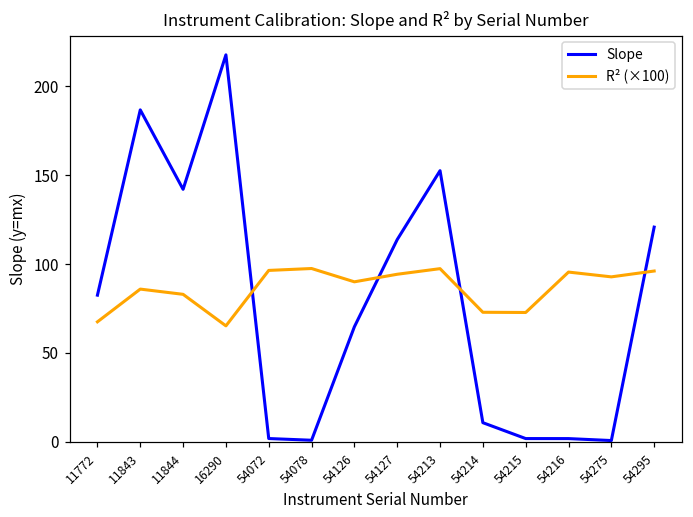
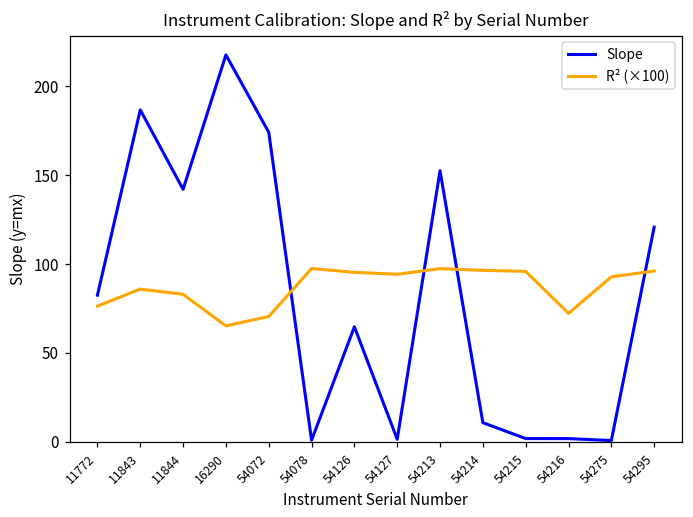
  {
    "Slope": {
      "11772": 82,
      "11843": 187,
      "11844": 142,
      "16290": 218,
-     "54072": 2,
+     "54072": 174,
      "54078": 1,
      "54126": 65,
-     "54127": 114,
+     "54127": 1,
      "54213": 152,
      "54214": 11,
      "54215": 2,
      "54216": 2,
      "54275": 1,
      "54295": 121
    },
    "R² (×100)": {
-     "11772": 68,
+     "11772": 76,
      "11843": 86,
      "11844": 83,
      "16290": 65,
-     "54072": 96,
+     "54072": 71,
      "54078": 97,
-     "54126": 90,
+     "54126": 95,
      "54127": 94,
      "54213": 97,
-     "54214": 73,
-     "54215": 73,
-     "54216": 95,
+     "54214": 96,
+     "54215": 96,
+     "54216": 72,
      "54275": 93,
      "54295": 96
    }
  }
